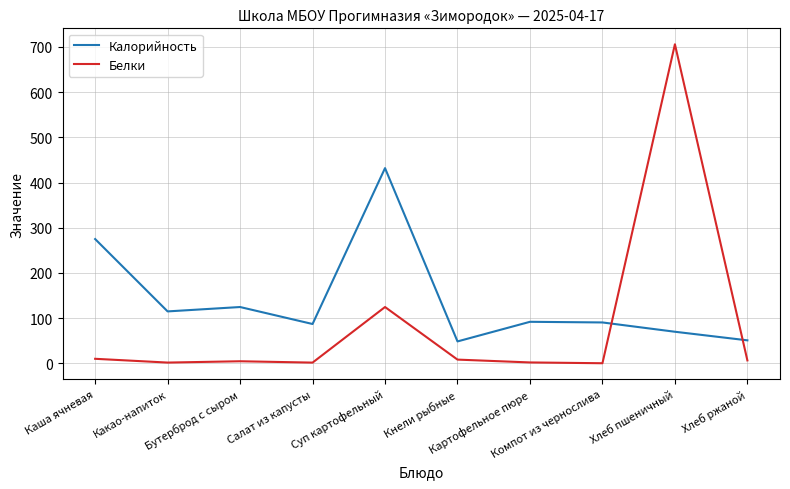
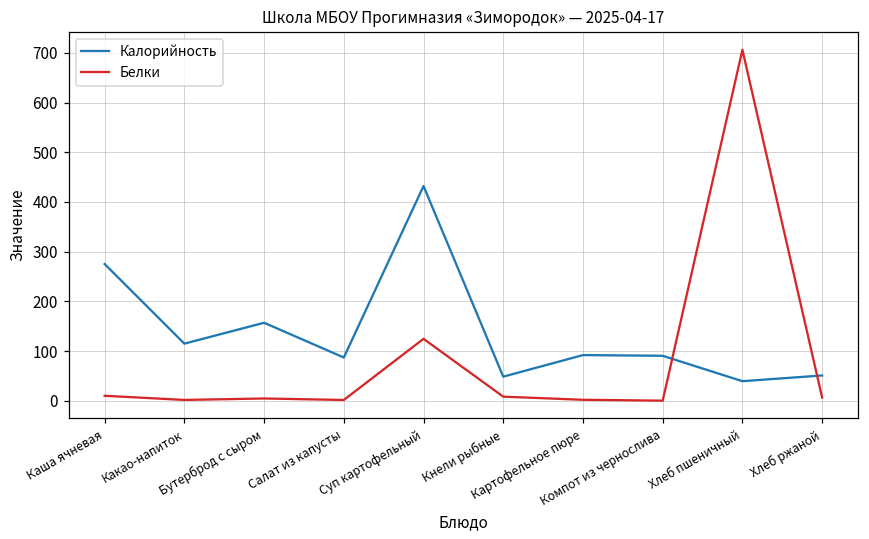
  {
    "Калорийность": {
      "Каша ячневая": 280,
      "Какао-напиток": 120,
-     "Бутерброд с сыром": 120,
+     "Бутерброд с сыром": 160,
      "Салат из капусты": 90,
      "Суп картофельный": 430,
      "Кнели рыбные": 50,
      "Картофельное пюре": 90,
      "Компот из чернослива": 90,
-     "Хлеб пшеничный": 70,
+     "Хлеб пшеничный": 40,
      "Хлеб ржаной": 50
    },
    "Белки": {
      "Каша ячневая": 10,
      "Какао-напиток": 0,
      "Бутерброд с сыром": 0,
      "Салат из капусты": 0,
      "Суп картофельный": 120,
      "Кнели рыбные": 10,
      "Картофельное пюре": 0,
      "Компот из чернослива": 0,
      "Хлеб пшеничный": 710,
      "Хлеб ржаной": 10
    }
  }
